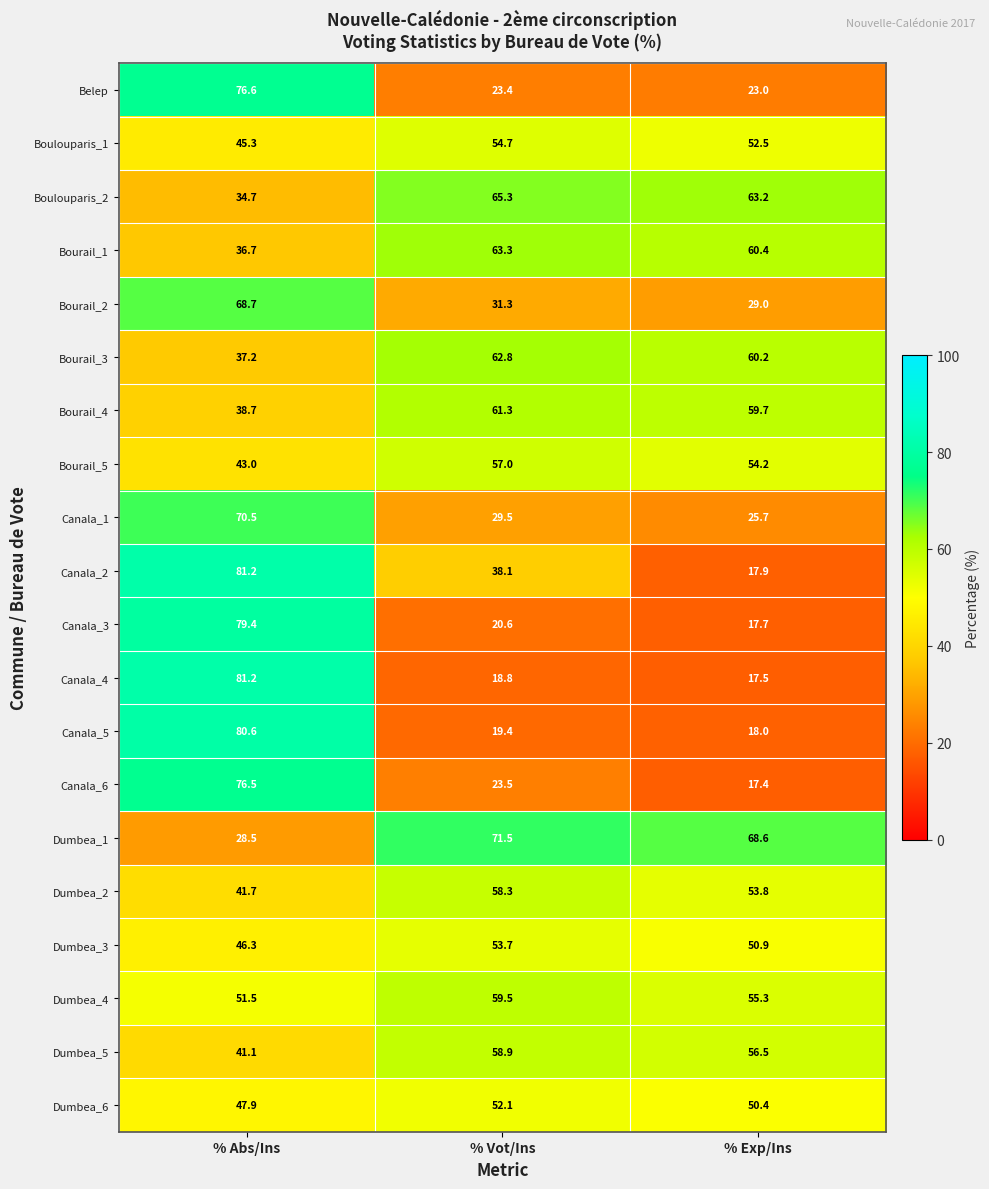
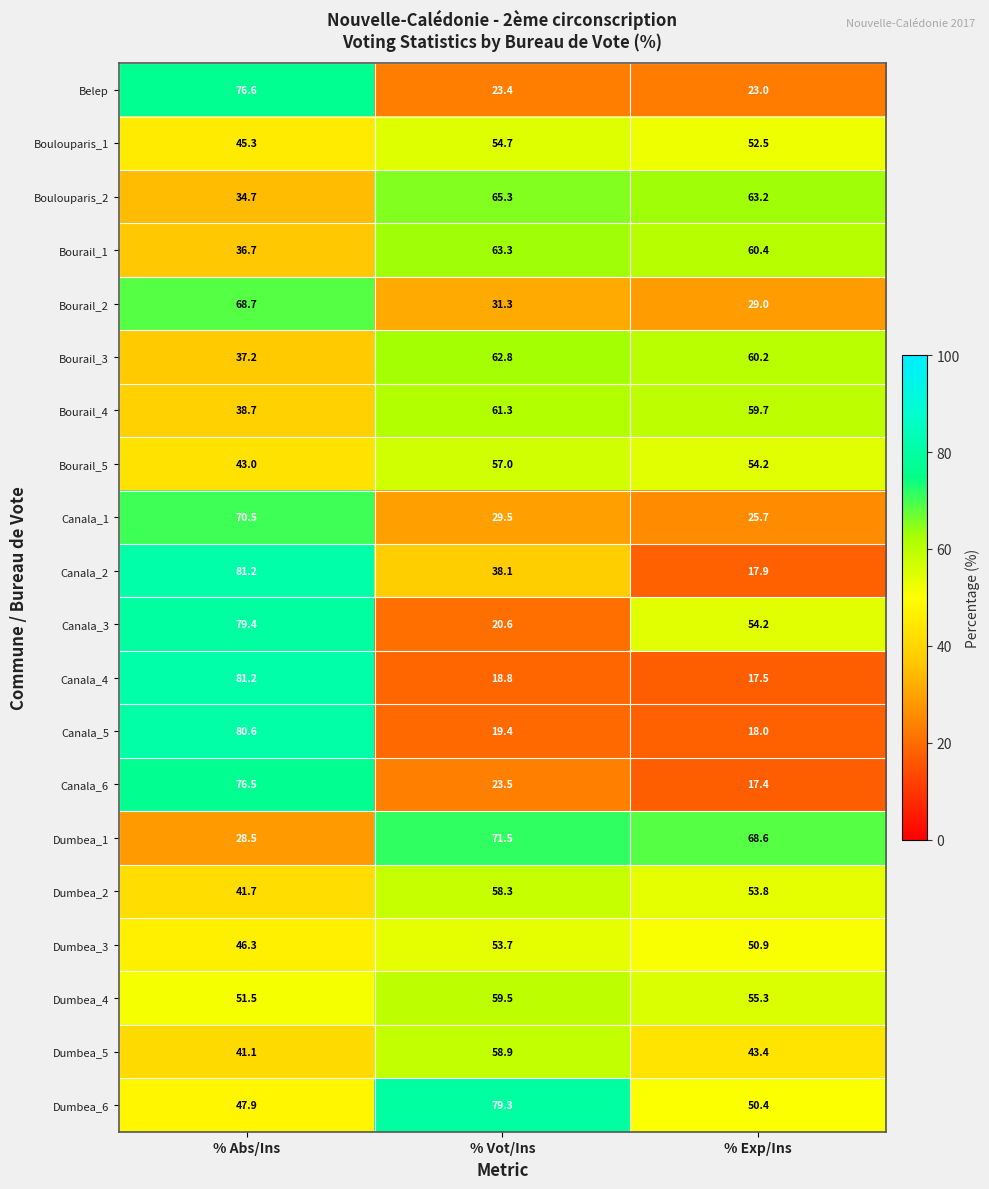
  {
    "Belep": {
      "% Abs/Ins": 76.6,
      "% Vot/Ins": 23.4,
      "% Exp/Ins": 23.0
    },
    "Boulouparis_1": {
      "% Abs/Ins": 45.3,
      "% Vot/Ins": 54.7,
      "% Exp/Ins": 52.5
    },
    "Boulouparis_2": {
      "% Abs/Ins": 34.7,
      "% Vot/Ins": 65.3,
      "% Exp/Ins": 63.2
    },
    "Bourail_1": {
      "% Abs/Ins": 36.7,
      "% Vot/Ins": 63.3,
      "% Exp/Ins": 60.4
    },
    "Bourail_2": {
      "% Abs/Ins": 68.7,
      "% Vot/Ins": 31.3,
      "% Exp/Ins": 29.0
    },
    "Bourail_3": {
      "% Abs/Ins": 37.2,
      "% Vot/Ins": 62.8,
      "% Exp/Ins": 60.2
    },
    "Bourail_4": {
      "% Abs/Ins": 38.7,
      "% Vot/Ins": 61.3,
      "% Exp/Ins": 59.7
    },
    "Bourail_5": {
      "% Abs/Ins": 43.0,
      "% Vot/Ins": 57.0,
      "% Exp/Ins": 54.2
    },
    "Canala_1": {
      "% Abs/Ins": 70.5,
      "% Vot/Ins": 29.5,
      "% Exp/Ins": 25.7
    },
    "Canala_2": {
      "% Abs/Ins": 81.2,
      "% Vot/Ins": 38.1,
      "% Exp/Ins": 17.9
    },
    "Canala_3": {
      "% Abs/Ins": 79.4,
      "% Vot/Ins": 20.6,
-     "% Exp/Ins": 17.7
+     "% Exp/Ins": 54.2
    },
    "Canala_4": {
      "% Abs/Ins": 81.2,
      "% Vot/Ins": 18.8,
      "% Exp/Ins": 17.5
    },
    "Canala_5": {
      "% Abs/Ins": 80.6,
      "% Vot/Ins": 19.4,
      "% Exp/Ins": 18.0
    },
    "Canala_6": {
      "% Abs/Ins": 76.5,
      "% Vot/Ins": 23.5,
      "% Exp/Ins": 17.4
    },
    "Dumbea_1": {
      "% Abs/Ins": 28.5,
      "% Vot/Ins": 71.5,
      "% Exp/Ins": 68.6
    },
    "Dumbea_2": {
      "% Abs/Ins": 41.7,
      "% Vot/Ins": 58.3,
      "% Exp/Ins": 53.8
    },
    "Dumbea_3": {
      "% Abs/Ins": 46.3,
      "% Vot/Ins": 53.7,
      "% Exp/Ins": 50.9
    },
    "Dumbea_4": {
      "% Abs/Ins": 51.5,
      "% Vot/Ins": 59.5,
      "% Exp/Ins": 55.3
    },
    "Dumbea_5": {
      "% Abs/Ins": 41.1,
      "% Vot/Ins": 58.9,
-     "% Exp/Ins": 56.5
+     "% Exp/Ins": 43.4
    },
    "Dumbea_6": {
      "% Abs/Ins": 47.9,
-     "% Vot/Ins": 52.1,
+     "% Vot/Ins": 79.3,
      "% Exp/Ins": 50.4
    }
  }
